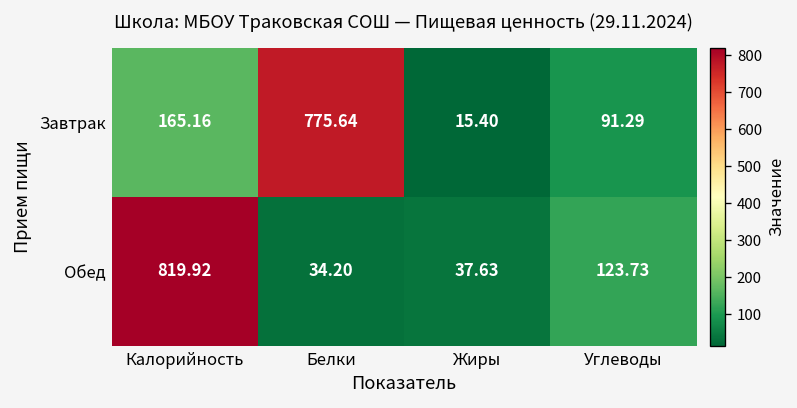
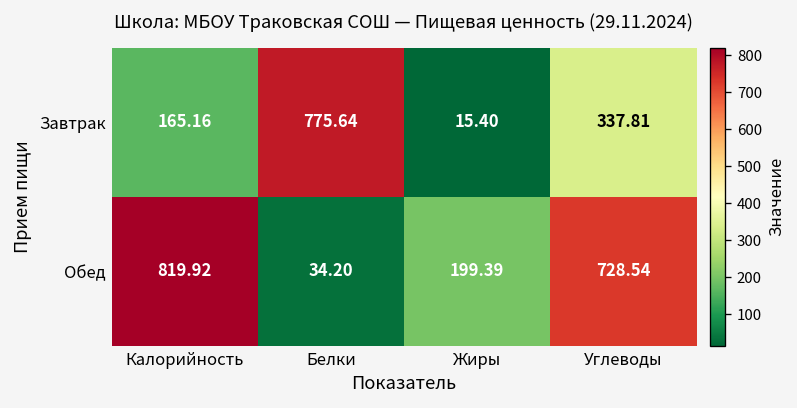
  {
    "Завтрак": {
      "Калорийность": 165.16,
      "Белки": 775.64,
      "Жиры": 15.40,
-     "Углеводы": 91.29
+     "Углеводы": 337.81
    },
    "Обед": {
      "Калорийность": 819.92,
      "Белки": 34.20,
-     "Жиры": 37.63,
-     "Углеводы": 123.73
+     "Жиры": 199.39,
+     "Углеводы": 728.54
    }
  }
